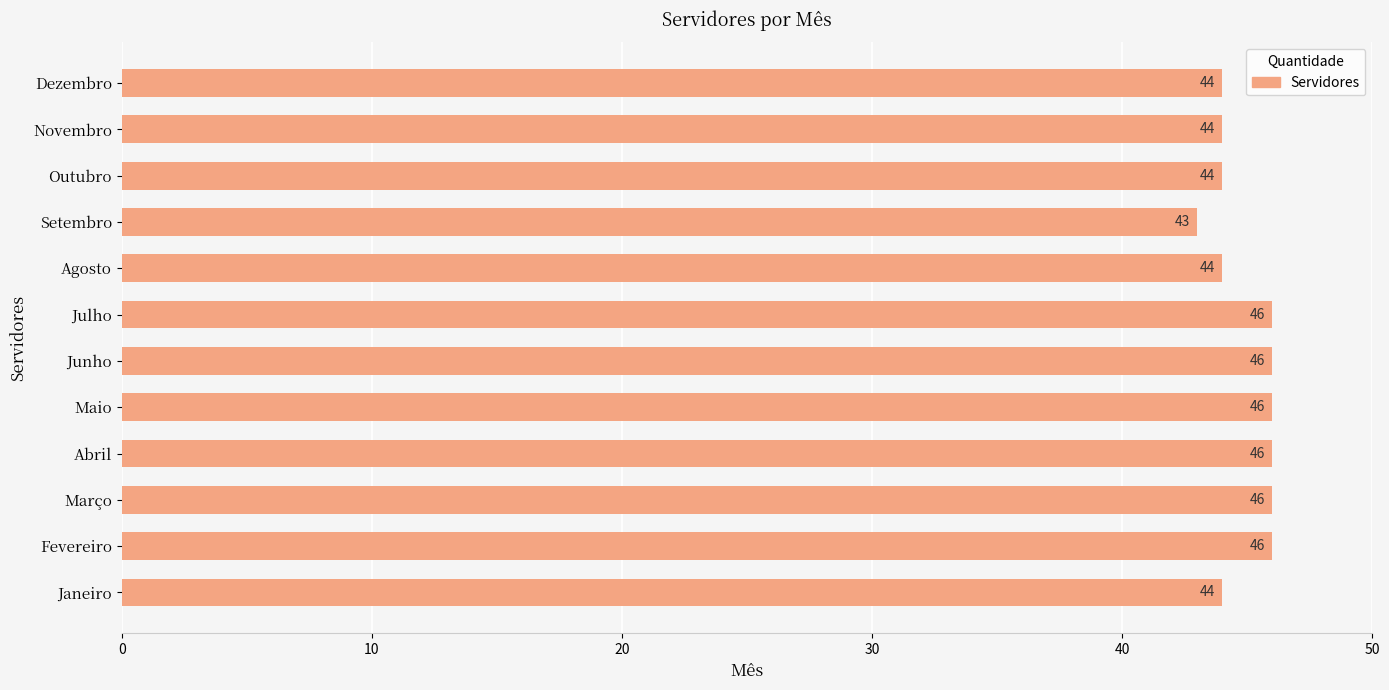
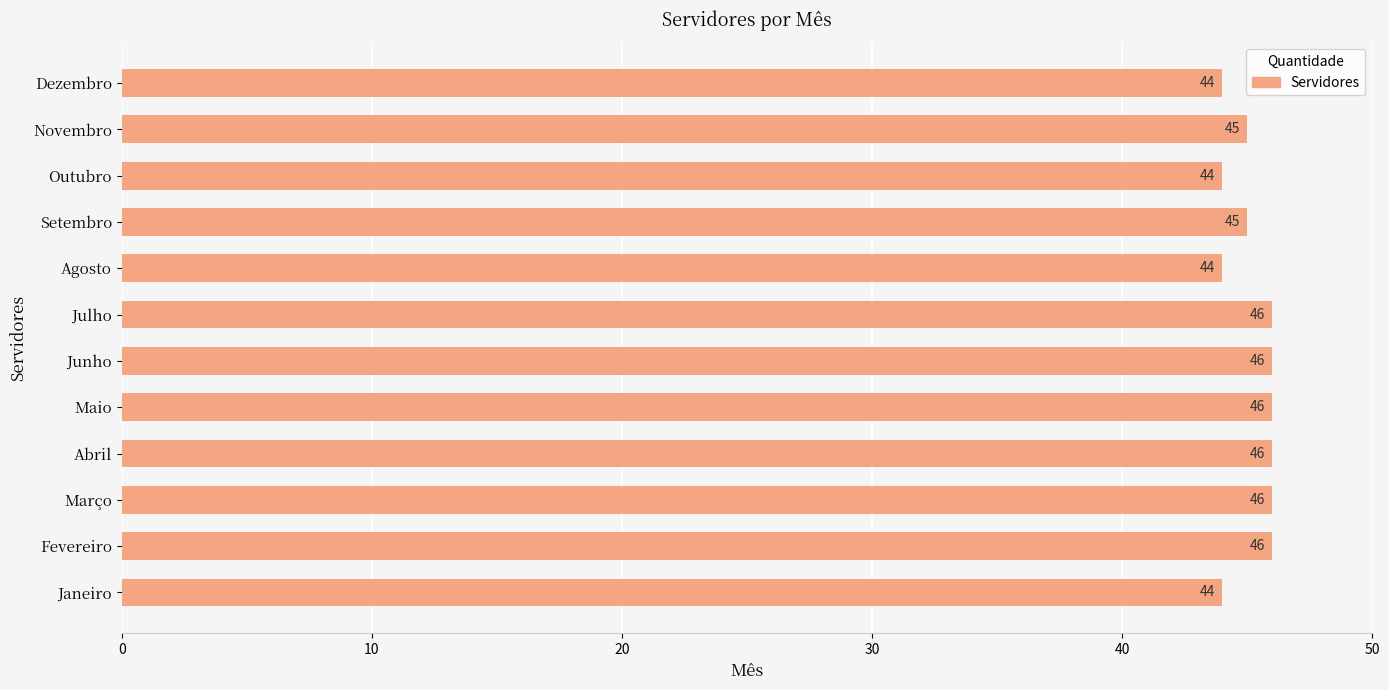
  {
    "Dezembro": 44,
-   "Novembro": 44,
+   "Novembro": 45,
    "Outubro": 44,
-   "Setembro": 43,
+   "Setembro": 45,
    "Agosto": 44,
    "Julho": 46,
    "Junho": 46,
    "Maio": 46,
    "Abril": 46,
    "Março": 46,
    "Fevereiro": 46,
    "Janeiro": 44
  }
